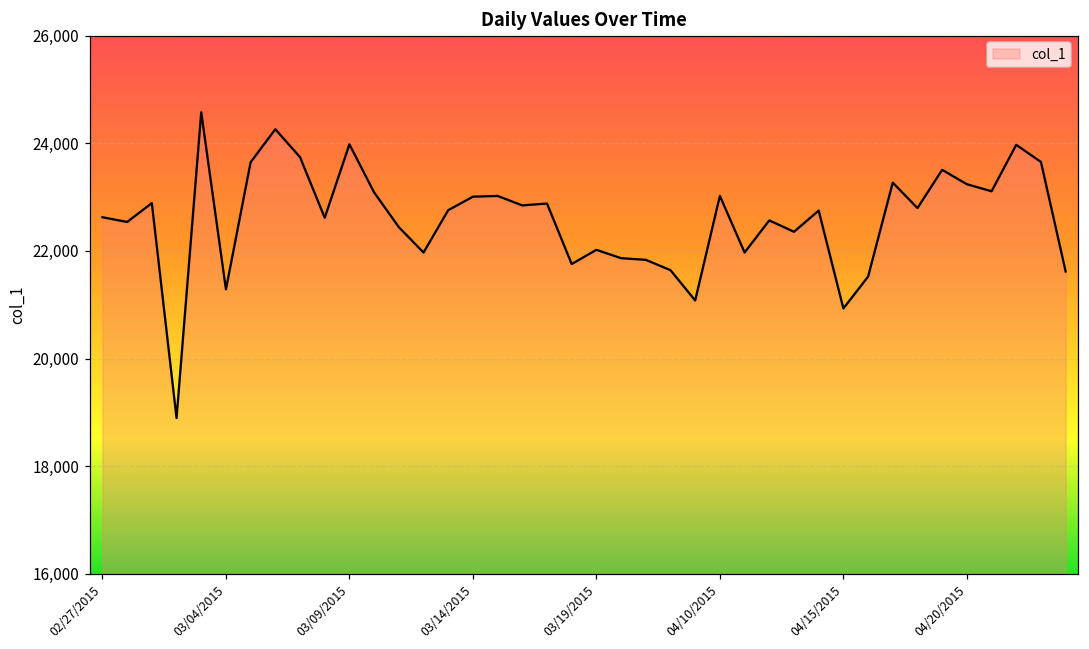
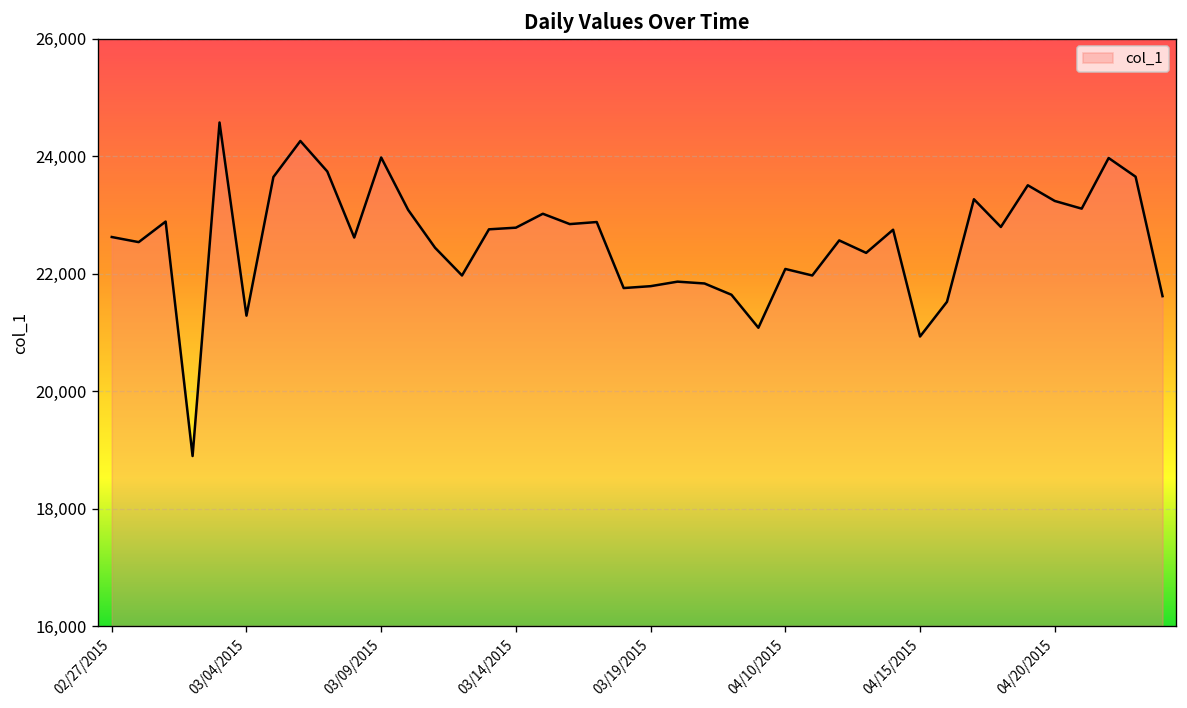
  {
    "02/27/2015": "22,600",
    "03/04/2015": "21,300",
    "03/09/2015": "24,000",
-   "03/14/2015": "23,000",
-   "03/19/2015": "22,000",
-   "04/10/2015": "23,000",
+   "03/14/2015": "22,800",
+   "03/19/2015": "21,800",
+   "04/10/2015": "22,100",
    "04/15/2015": "20,900",
    "04/20/2015": "23,200"
  }
